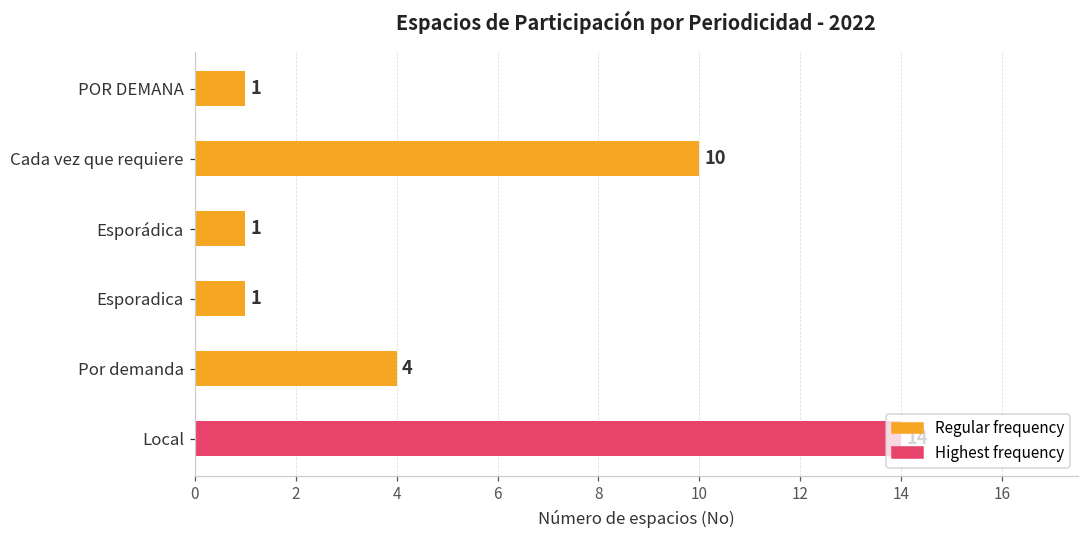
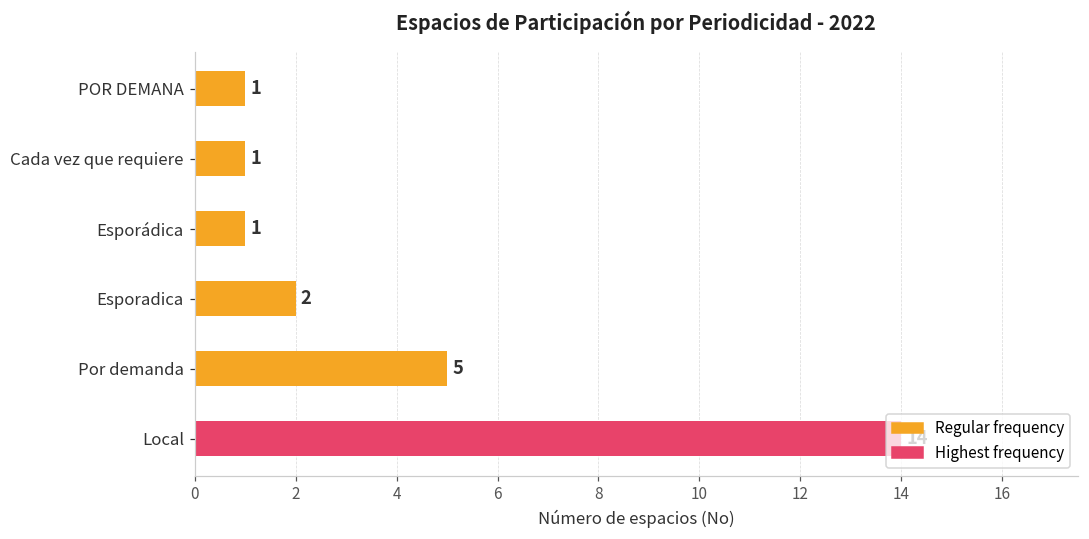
  {
    "POR DEMANA": 1,
-   "Cada vez que requiere": 10,
+   "Cada vez que requiere": 1,
    "Esporádica": 1,
-   "Esporadica": 1,
-   "Por demanda": 4
+   "Esporadica": 2,
+   "Por demanda": 5
  }
